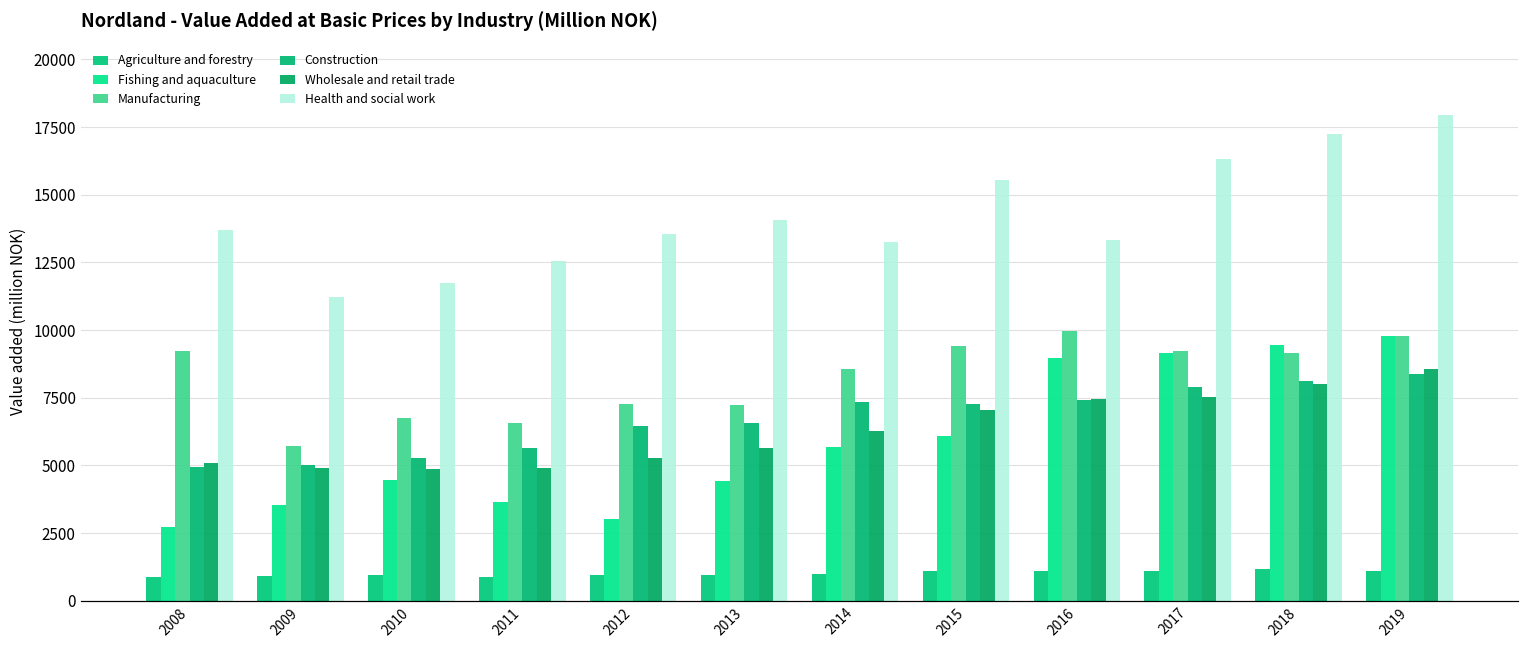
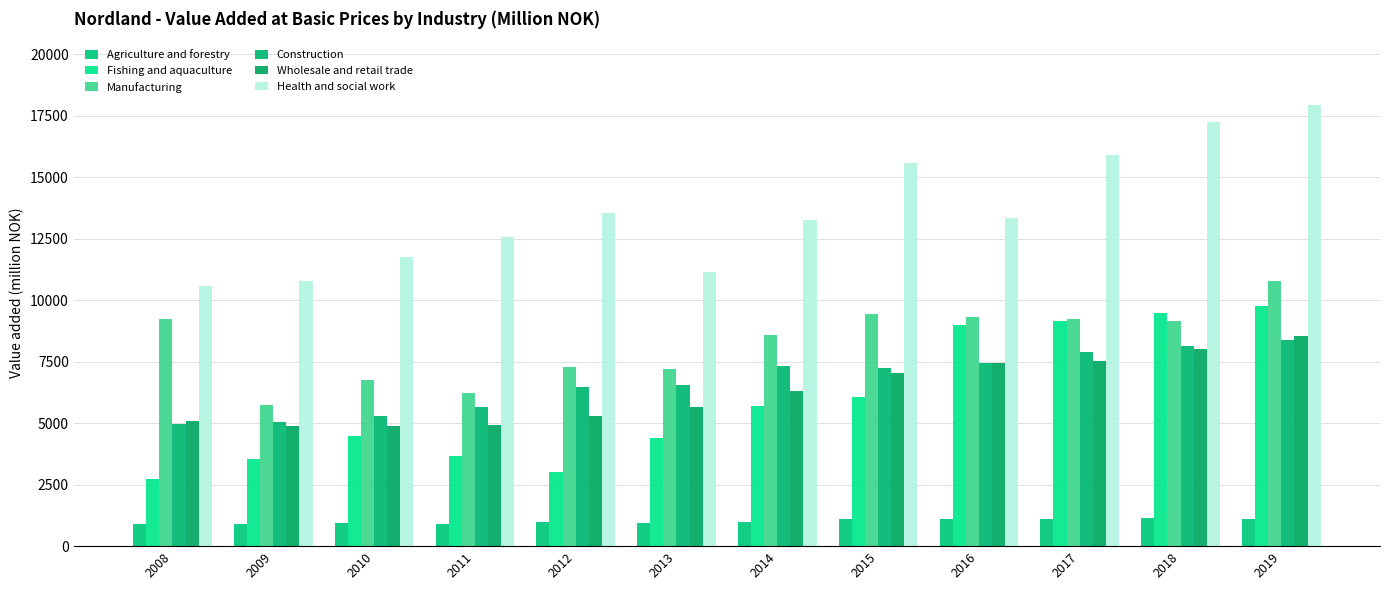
  {
    "Manufacturing": {
      "2008": 9200,
      "2009": 5700,
      "2010": 6800,
-     "2011": 6600,
+     "2011": 6200,
      "2012": 7300,
      "2013": 7200,
      "2014": 8600,
      "2015": 9400,
-     "2016": 10000,
+     "2016": 9300,
      "2017": 9200,
      "2018": 9200,
-     "2019": 9800
+     "2019": 10800
    },
    "Health and social work": {
-     "2008": 13700,
-     "2009": 11200,
+     "2008": 10600,
+     "2009": 10800,
      "2010": 11800,
      "2011": 12600,
      "2012": 13600,
-     "2013": 14100,
+     "2013": 11100,
      "2014": 13300,
      "2015": 15600,
      "2016": 13300,
-     "2017": 16300,
+     "2017": 15900,
      "2018": 17200,
      "2019": 17900
    }
  }
